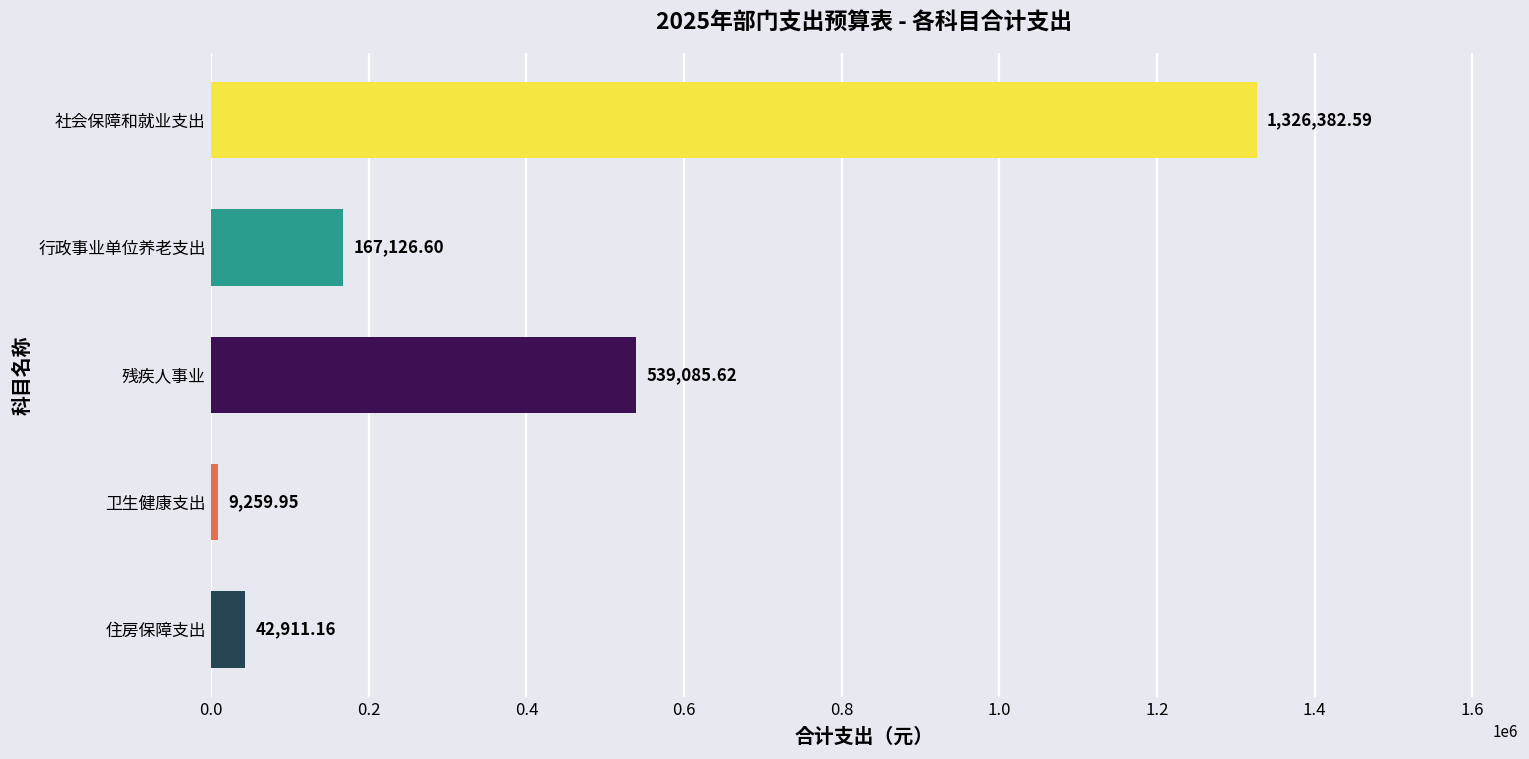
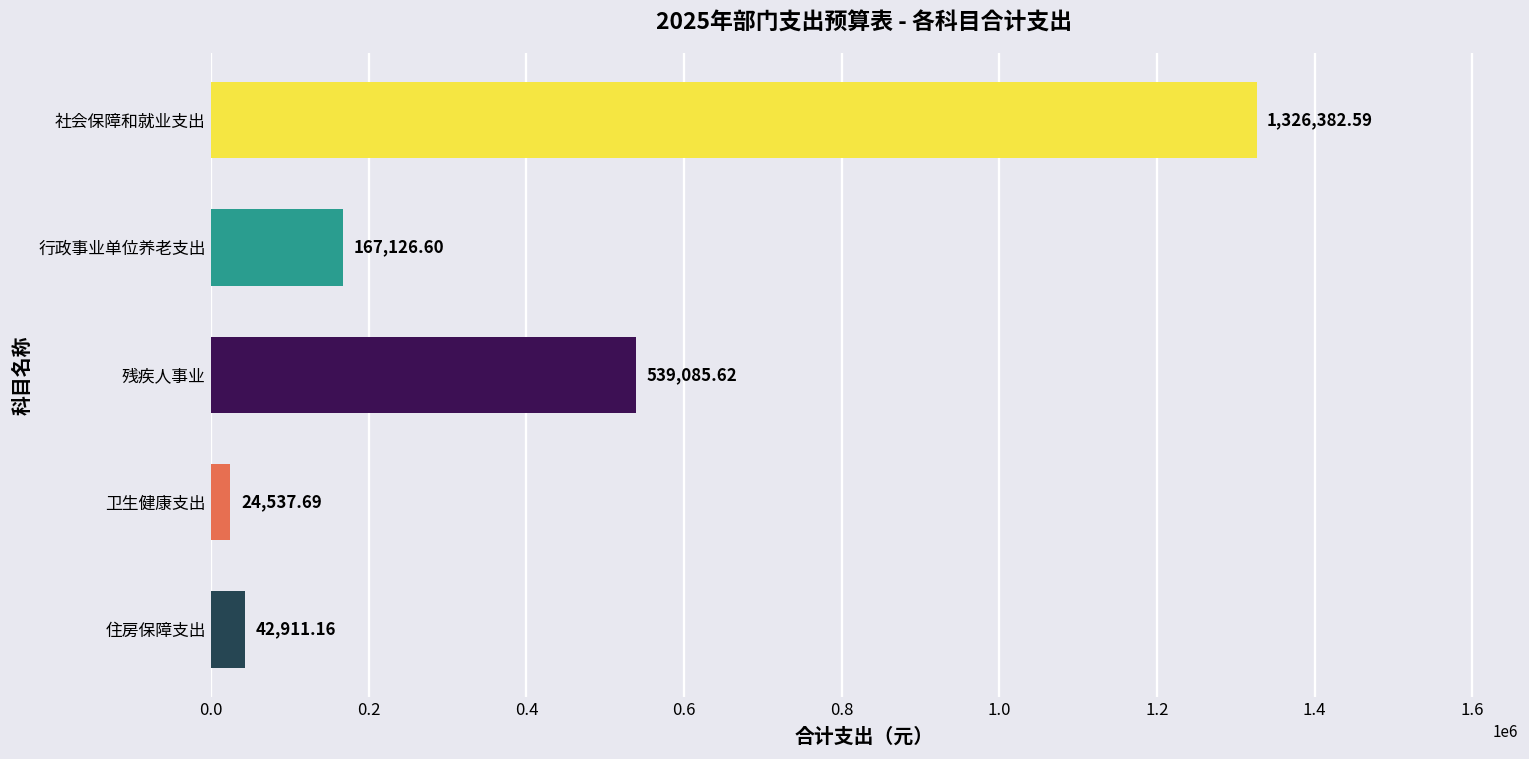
  {
    "社会保障和就业支出": "1,326,382.59",
    "行政事业单位养老支出": "167,126.60",
    "残疾人事业": "539,085.62",
-   "卫生健康支出": "9,259.95",
+   "卫生健康支出": "24,537.69",
    "住房保障支出": "42,911.16"
  }
